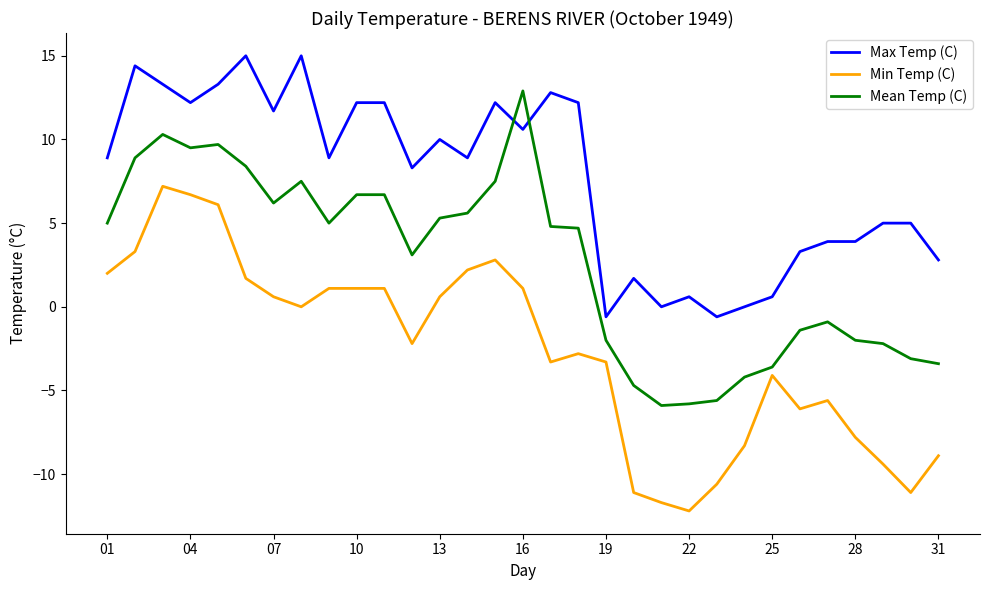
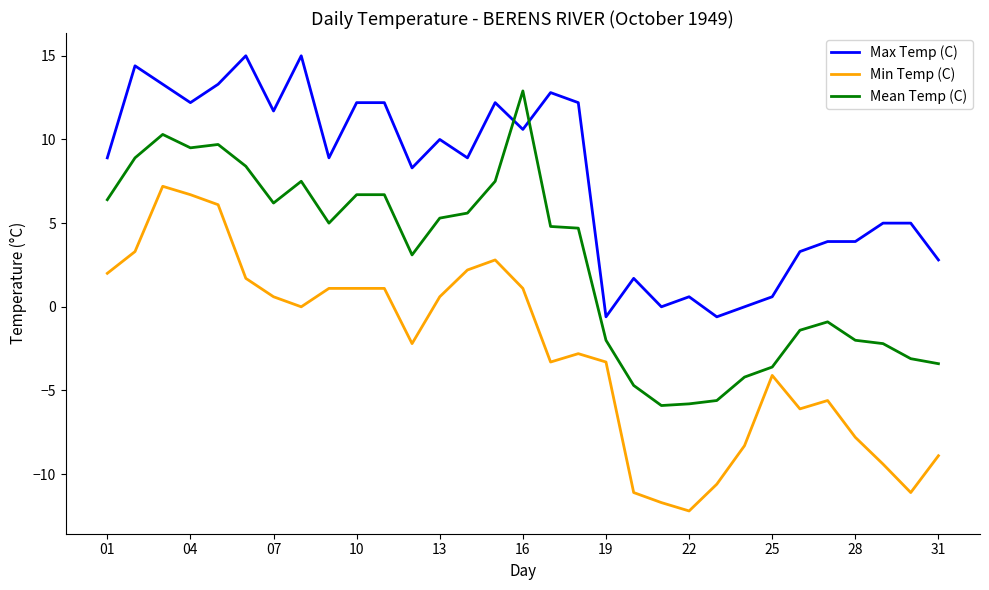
  {
    "Max Temp (C)": {
      "01": 8.9,
      "04": 12.2,
      "07": 11.7,
      "10": 12.2,
      "13": 10.0,
      "16": 10.6,
      "19": -0.6,
      "22": 0.6,
      "25": 0.6,
      "28": 3.9,
      "31": 2.8
    },
    "Min Temp (C)": {
      "01": 2.0,
      "04": 6.7,
      "07": 0.6,
      "10": 1.1,
      "13": 0.6,
      "16": 1.1,
      "19": -3.3,
      "22": -12.2,
      "25": -4.1,
      "28": -7.8,
      "31": -8.9
    },
    "Mean Temp (C)": {
-     "01": 5.0,
+     "01": 6.4,
      "04": 9.5,
      "07": 6.2,
      "10": 6.7,
      "13": 5.3,
      "16": 12.9,
      "19": -2.0,
      "22": -5.8,
      "25": -3.6,
      "28": -2.0,
      "31": -3.4
    }
  }
